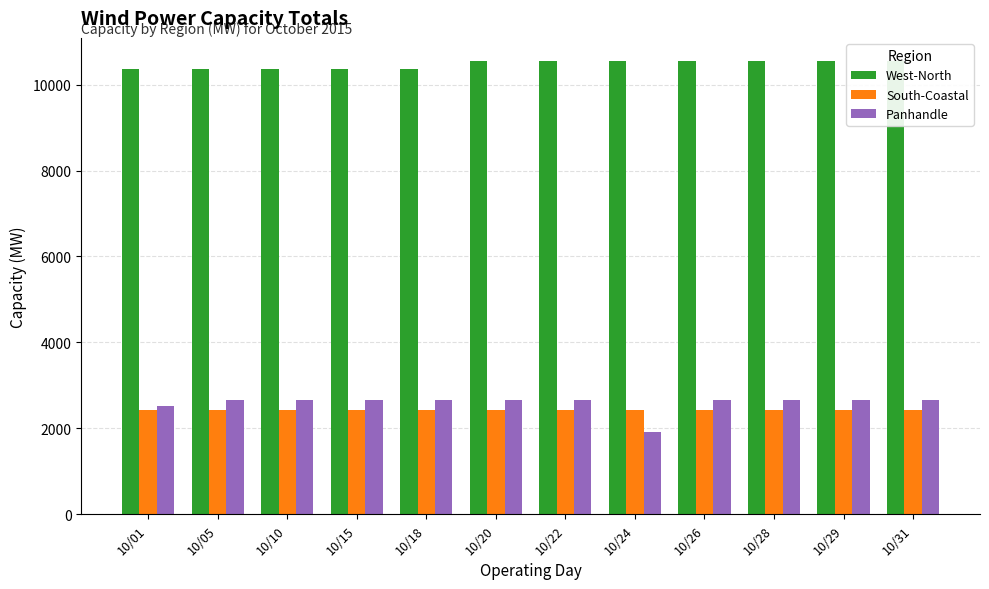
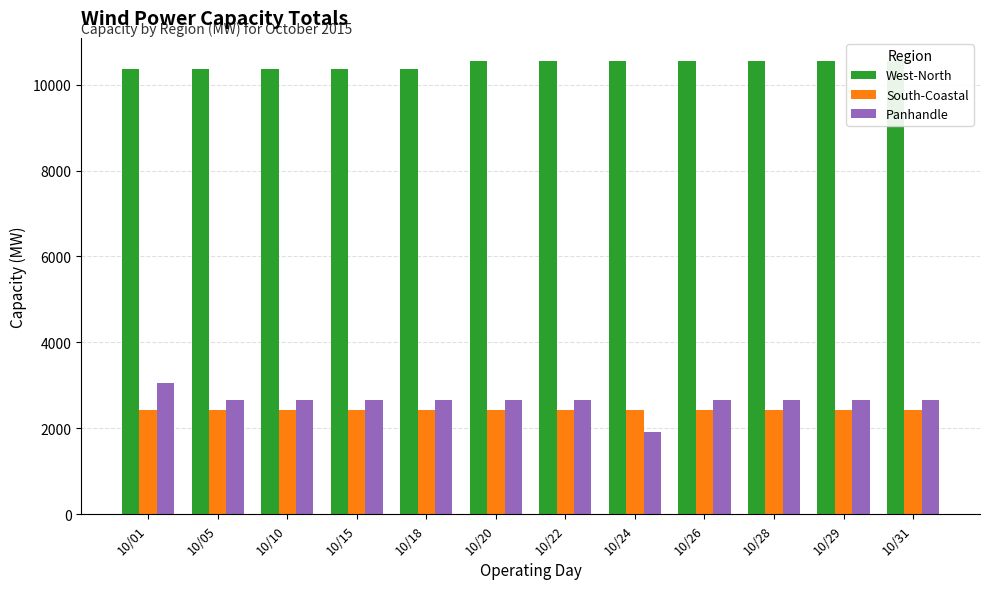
  {
    "West-North": {
      "10/01": 10400,
      "10/05": 10400,
      "10/10": 10400,
      "10/15": 10400,
      "10/18": 10400,
      "10/20": 10600,
      "10/22": 10600,
      "10/24": 10600,
      "10/26": 10600,
      "10/28": 10600,
      "10/29": 10600
    },
    "South-Coastal": {
      "10/01": 2400,
      "10/05": 2400,
      "10/10": 2400,
      "10/15": 2400,
      "10/18": 2400,
      "10/20": 2400,
      "10/22": 2400,
      "10/24": 2400,
      "10/26": 2400,
      "10/28": 2400,
      "10/29": 2400,
      "10/31": 2400
    },
    "Panhandle": {
-     "10/01": 2500,
+     "10/01": 3100,
      "10/05": 2700,
      "10/10": 2700,
      "10/15": 2700,
      "10/18": 2700,
      "10/20": 2700,
      "10/22": 2700,
      "10/24": 1900,
      "10/26": 2700,
      "10/28": 2700,
      "10/29": 2700,
      "10/31": 2700
    }
  }
